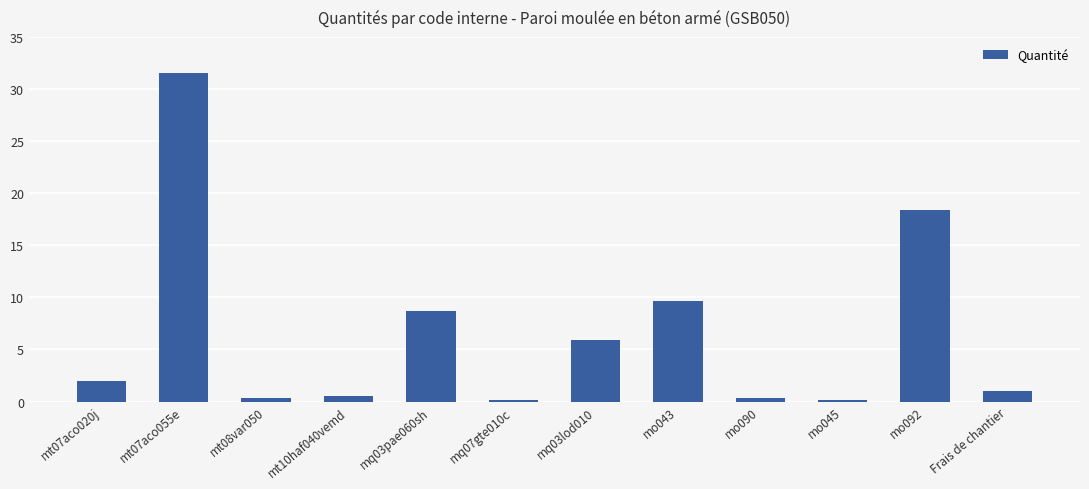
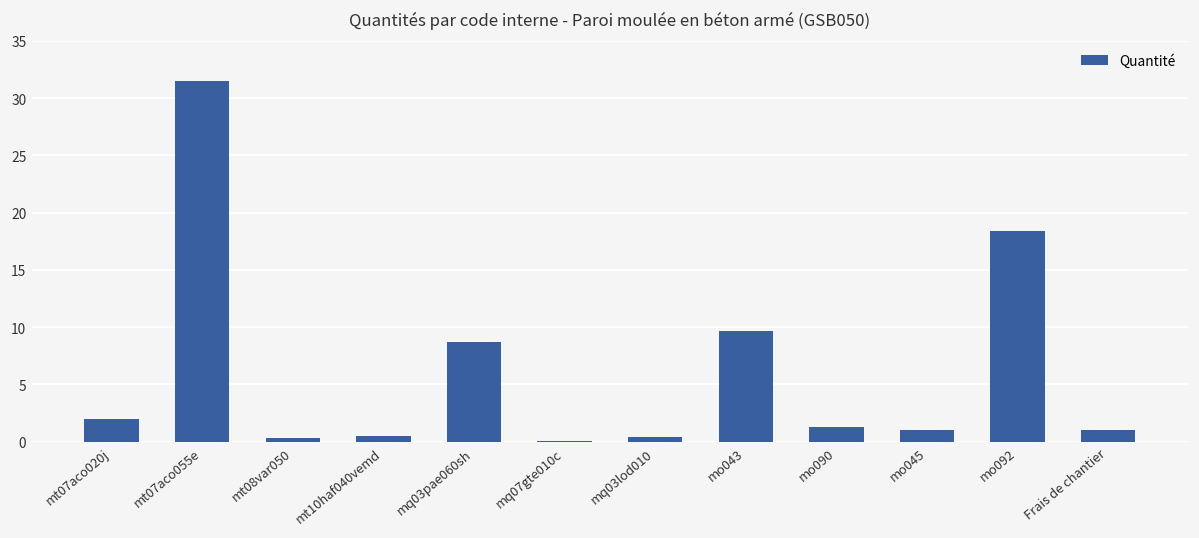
  {
    "mt07aco020j": 2.0,
    "mt07aco055e": 31.5,
    "mt08var050": 0.3,
    "mt10haf040vemd": 0.5,
    "mq03pae060sh": 8.7,
-   "mq03lod010": 5.9,
+   "mq03lod010": 0.5,
    "mo043": 9.6,
-   "mo090": 0.4,
-   "mo045": 0.1,
+   "mo090": 1.3,
+   "mo045": 1.0,
    "mo092": 18.4,
    "Frais de chantier": 1.0
  }
